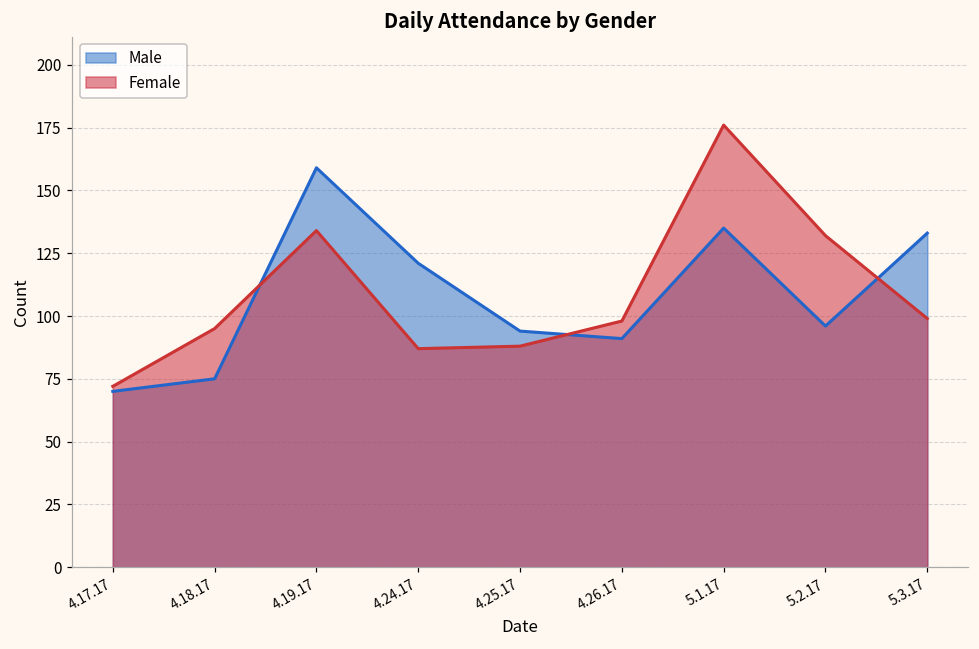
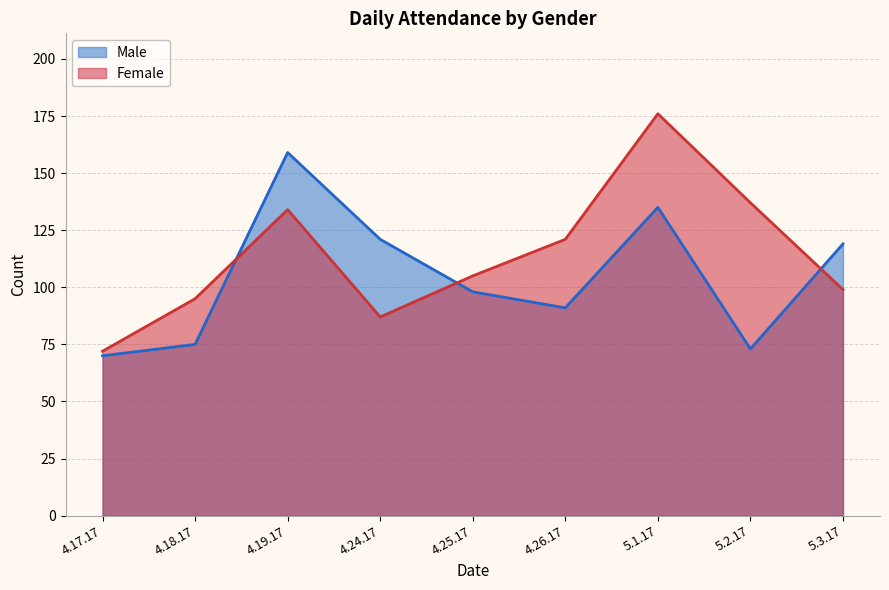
  {
    "Male": {
      "4.17.17": 70,
      "4.18.17": 75,
      "4.19.17": 159,
      "4.24.17": 121,
-     "4.25.17": 94,
+     "4.25.17": 98,
      "4.26.17": 91,
      "5.1.17": 135,
-     "5.2.17": 96,
-     "5.3.17": 133
+     "5.2.17": 73,
+     "5.3.17": 119
    },
    "Female": {
      "4.17.17": 72,
      "4.18.17": 95,
      "4.19.17": 134,
      "4.24.17": 87,
-     "4.25.17": 88,
-     "4.26.17": 98,
+     "4.25.17": 105,
+     "4.26.17": 121,
      "5.1.17": 176,
-     "5.2.17": 132,
+     "5.2.17": 137,
      "5.3.17": 99
    }
  }
